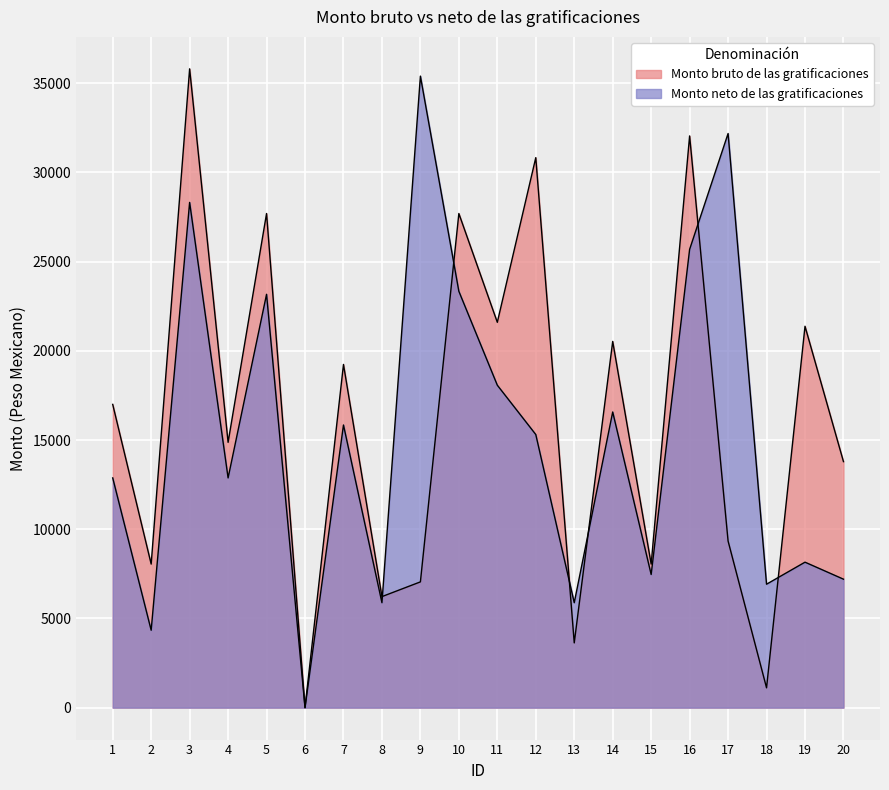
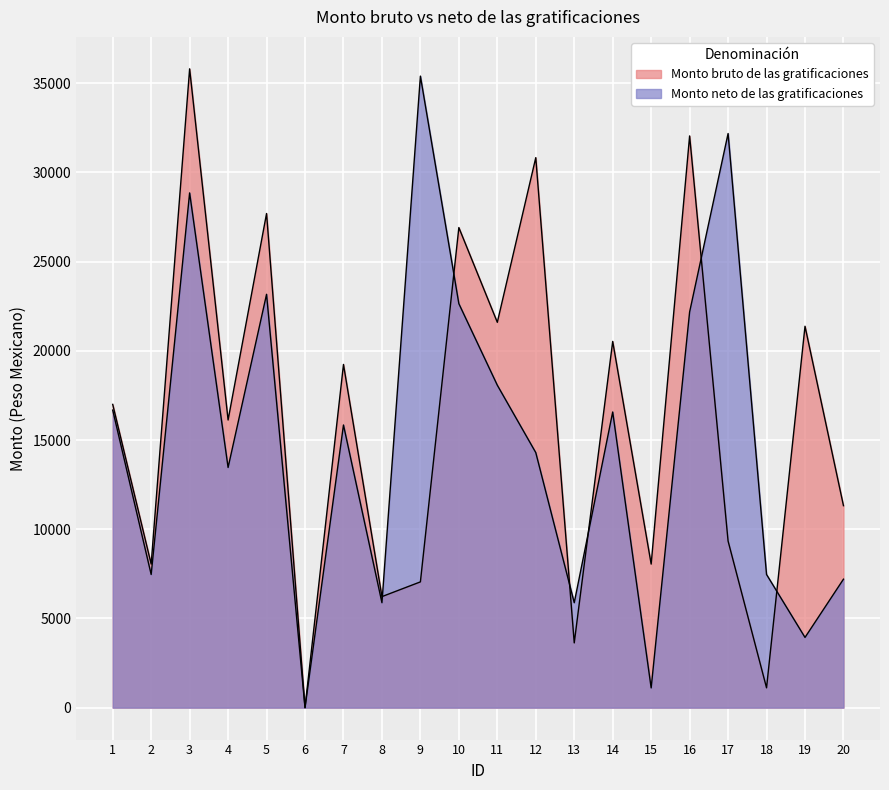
  {
    "Monto bruto de las gratificaciones": {
      "1": 17000,
      "2": 8000,
      "3": 35800,
-     "4": 14900,
+     "4": 16100,
      "5": 27700,
      "7": 19200,
      "8": 6200,
      "9": 7000,
-     "10": 27700,
+     "10": 26900,
      "11": 21600,
      "12": 30800,
      "13": 3600,
      "14": 20500,
      "15": 8000,
      "16": 32000,
      "17": 9300,
      "18": 1100,
      "19": 21400,
-     "20": 13800
+     "20": 11300
    },
    "Monto neto de las gratificaciones": {
-     "1": 12900,
-     "2": 4300,
-     "3": 28300,
-     "4": 12900,
+     "1": 16700,
+     "2": 7500,
+     "3": 28800,
+     "4": 13500,
      "5": 23200,
      "7": 15800,
      "8": 5900,
      "9": 35400,
-     "10": 23300,
+     "10": 22600,
      "11": 18100,
-     "12": 15300,
+     "12": 14300,
      "13": 5900,
      "14": 16600,
-     "15": 7500,
-     "16": 25700,
+     "15": 1100,
+     "16": 22200,
      "17": 32200,
-     "18": 6900,
-     "19": 8200,
+     "18": 7500,
+     "19": 3900,
      "20": 7200
    }
  }
